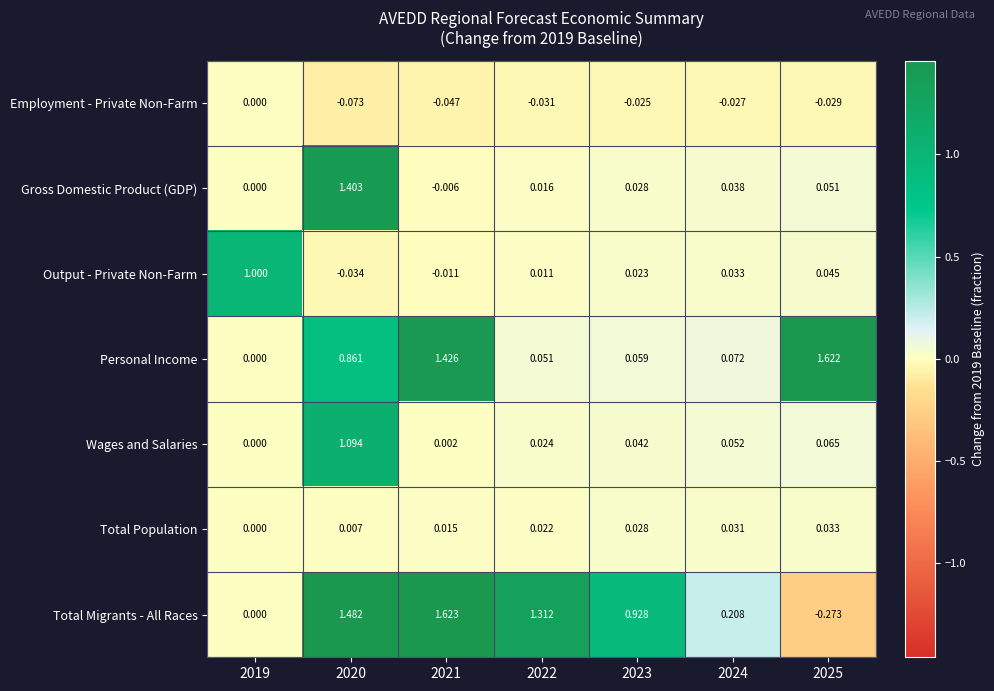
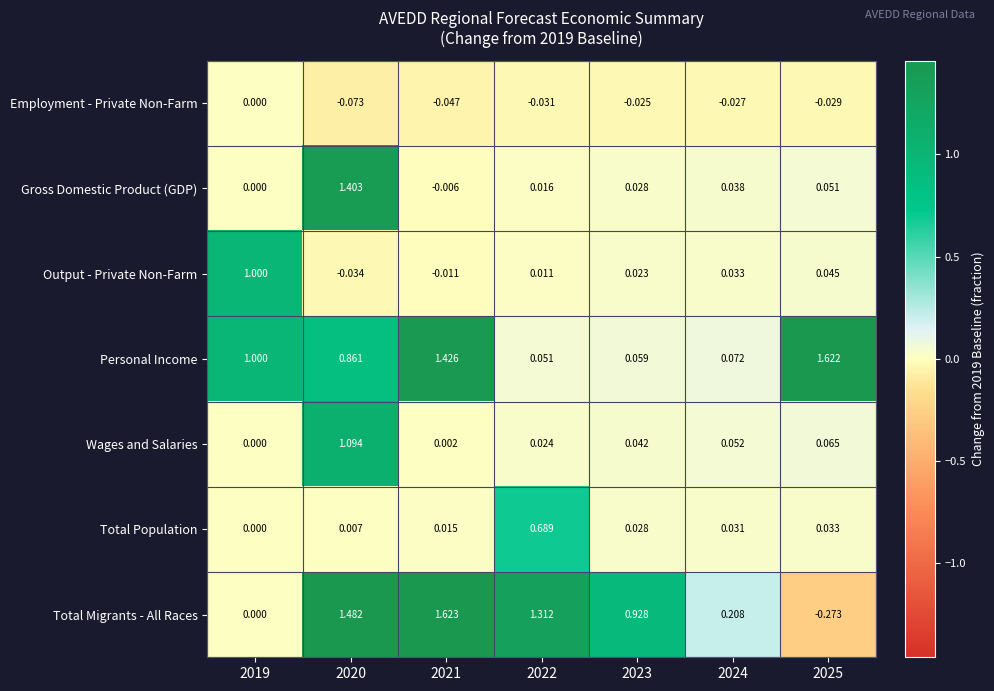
  {
    "Employment - Private Non-Farm": {
      "2019": 0.000,
      "2020": -0.073,
      "2021": -0.047,
      "2022": -0.031,
      "2023": -0.025,
      "2024": -0.027,
      "2025": -0.029
    },
    "Gross Domestic Product (GDP)": {
      "2019": 0.000,
      "2020": 1.403,
      "2021": -0.006,
      "2022": 0.016,
      "2023": 0.028,
      "2024": 0.038,
      "2025": 0.051
    },
    "Output - Private Non-Farm": {
      "2019": 1.000,
      "2020": -0.034,
      "2021": -0.011,
      "2022": 0.011,
      "2023": 0.023,
      "2024": 0.033,
      "2025": 0.045
    },
    "Personal Income": {
-     "2019": 0.000,
+     "2019": 1.000,
      "2020": 0.861,
      "2021": 1.426,
      "2022": 0.051,
      "2023": 0.059,
      "2024": 0.072,
      "2025": 1.622
    },
    "Wages and Salaries": {
      "2019": 0.000,
      "2020": 1.094,
      "2021": 0.002,
      "2022": 0.024,
      "2023": 0.042,
      "2024": 0.052,
      "2025": 0.065
    },
    "Total Population": {
      "2019": 0.000,
      "2020": 0.007,
      "2021": 0.015,
-     "2022": 0.022,
+     "2022": 0.689,
      "2023": 0.028,
      "2024": 0.031,
      "2025": 0.033
    },
    "Total Migrants - All Races": {
      "2019": 0.000,
      "2020": 1.482,
      "2021": 1.623,
      "2022": 1.312,
      "2023": 0.928,
      "2024": 0.208,
      "2025": -0.273
    }
  }
